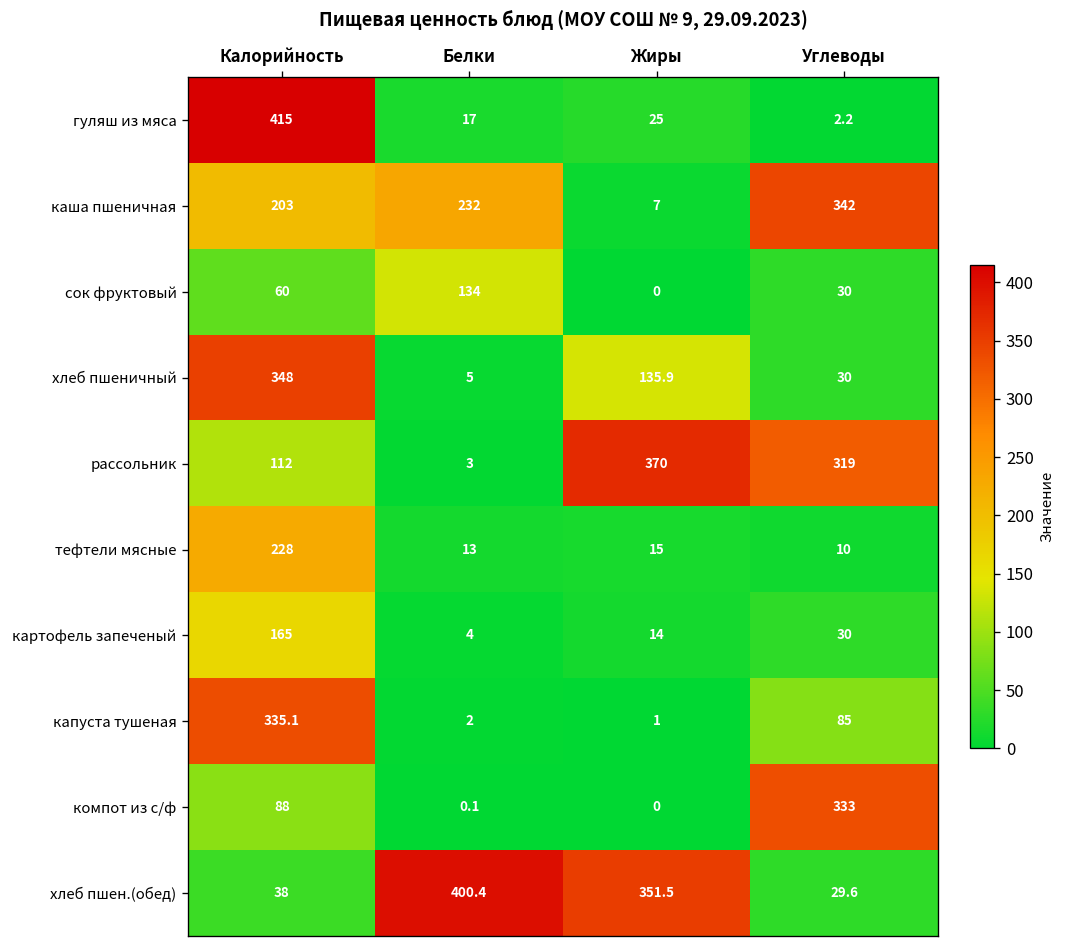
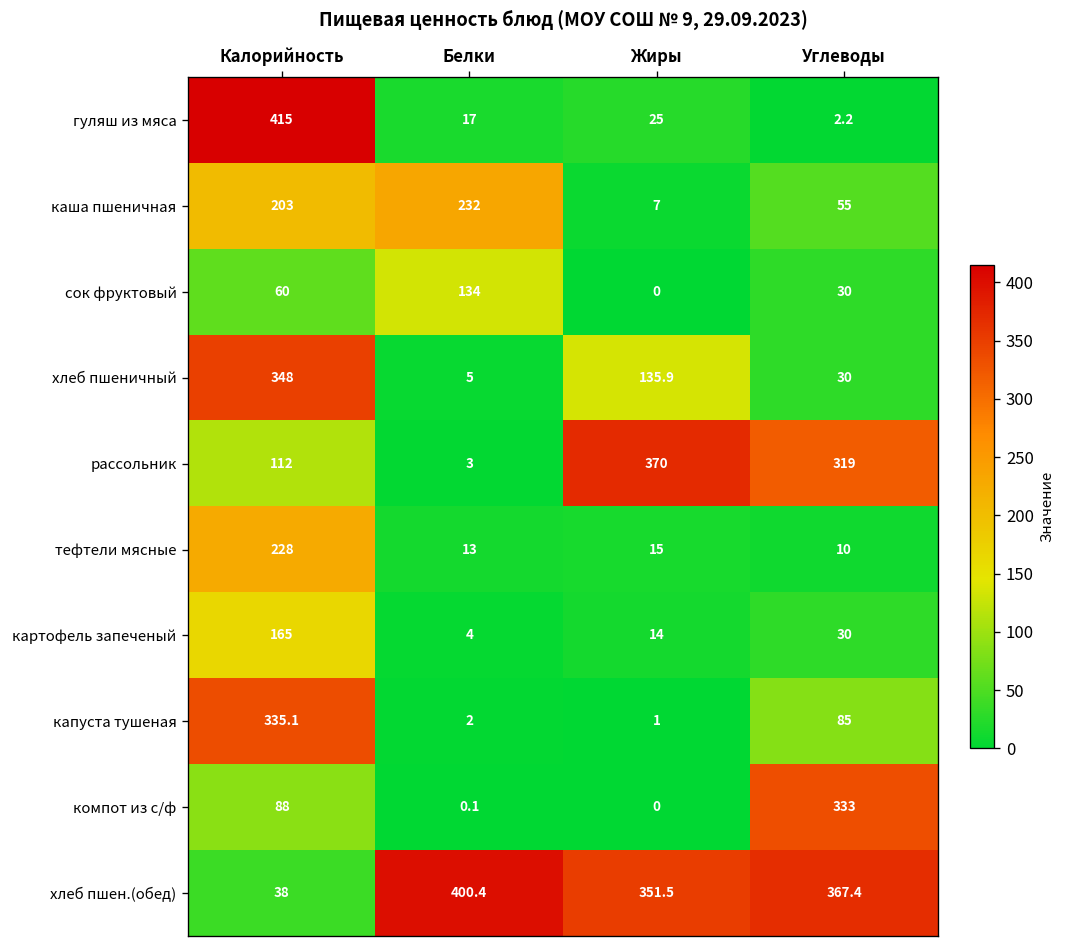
  {
    "гуляш из мяса": {
      "Калорийность": 415,
      "Белки": 17,
      "Жиры": 25,
      "Углеводы": 2.2
    },
    "каша пшеничная": {
      "Калорийность": 203,
      "Белки": 232,
      "Жиры": 7,
-     "Углеводы": 342
+     "Углеводы": 55
    },
    "сок фруктовый": {
      "Калорийность": 60,
      "Белки": 134,
      "Жиры": 0,
      "Углеводы": 30
    },
    "хлеб пшеничный": {
      "Калорийность": 348,
      "Белки": 5,
      "Жиры": 135.9,
      "Углеводы": 30
    },
    "рассольник": {
      "Калорийность": 112,
      "Белки": 3,
      "Жиры": 370,
      "Углеводы": 319
    },
    "тефтели мясные": {
      "Калорийность": 228,
      "Белки": 13,
      "Жиры": 15,
      "Углеводы": 10
    },
    "картофель запеченый": {
      "Калорийность": 165,
      "Белки": 4,
      "Жиры": 14,
      "Углеводы": 30
    },
    "капуста тушеная": {
      "Калорийность": 335.1,
      "Белки": 2,
      "Жиры": 1,
      "Углеводы": 85
    },
    "компот из с/ф": {
      "Калорийность": 88,
      "Белки": 0.1,
      "Жиры": 0,
      "Углеводы": 333
    },
    "хлеб пшен.(обед)": {
      "Калорийность": 38,
      "Белки": 400.4,
      "Жиры": 351.5,
-     "Углеводы": 29.6
+     "Углеводы": 367.4
    }
  }
